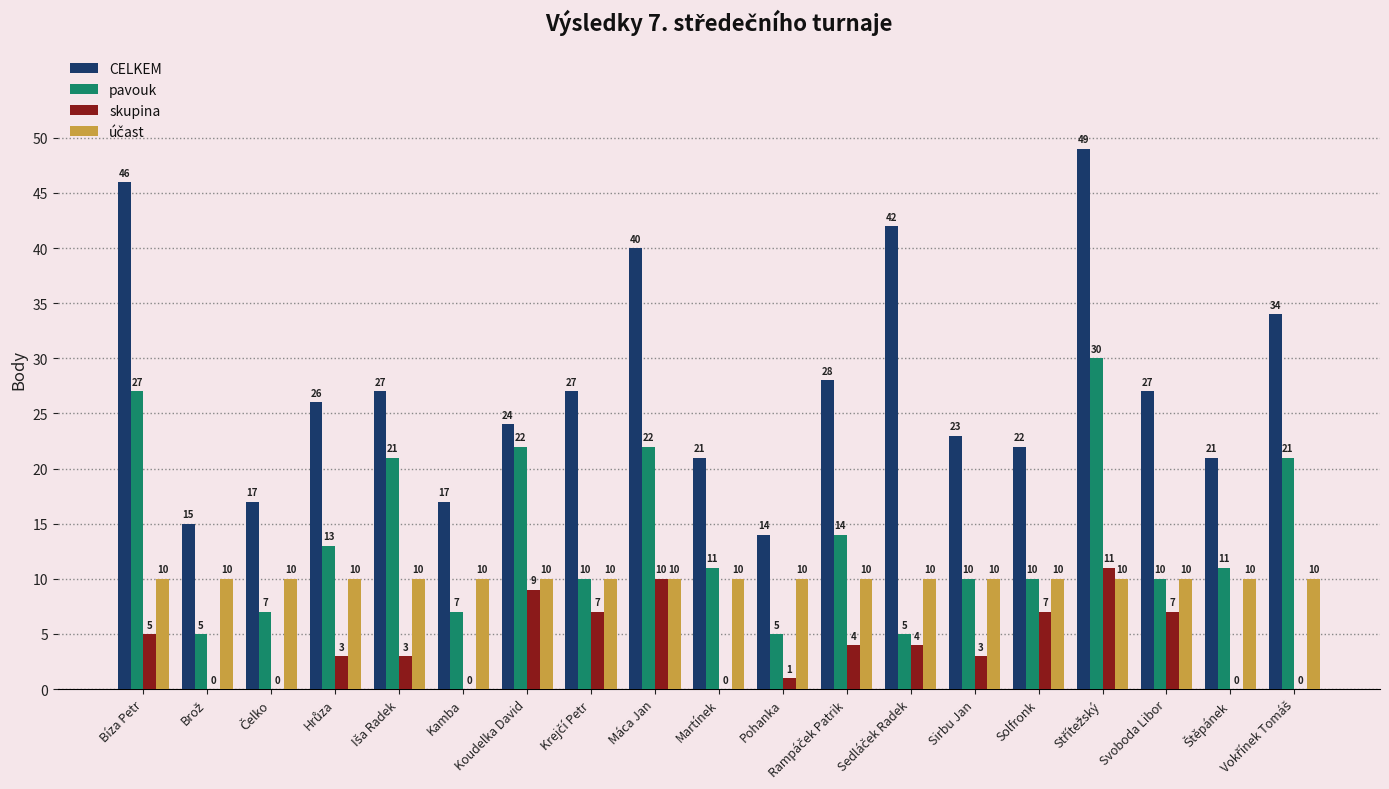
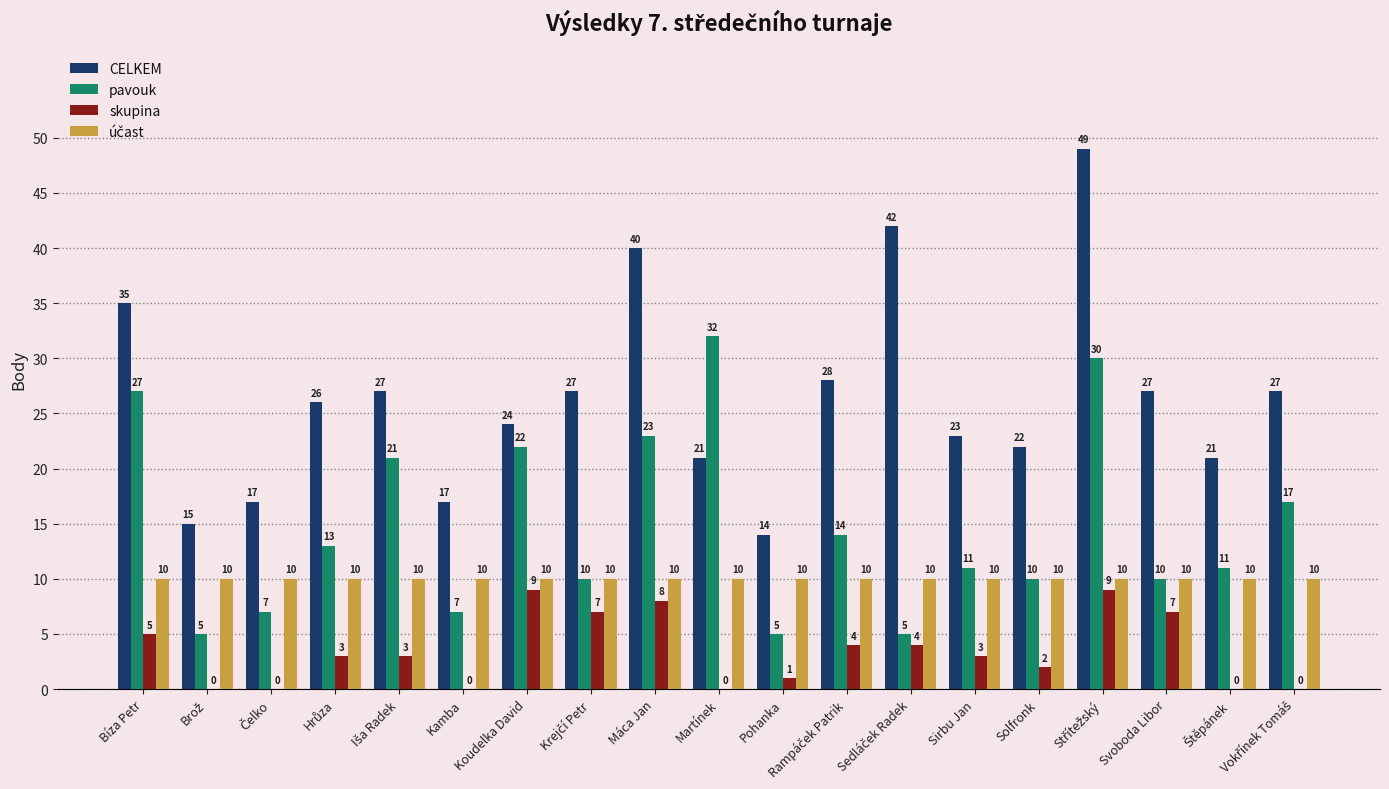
  {
    "CELKEM": {
-     "Bíza Petr": 46,
+     "Bíza Petr": 35,
      "Brož": 15,
      "Čelko": 17,
      "Hrůza": 26,
      "Iša Radek": 27,
      "Kamba": 17,
      "Koudelka David": 24,
      "Krejčí Petr": 27,
      "Máca Jan": 40,
      "Martínek": 21,
      "Pohanka": 14,
      "Rampáček Patrik": 28,
      "Sedláček Radek": 42,
      "Sirbu Jan": 23,
      "Solfronk": 22,
      "Střítežský": 49,
      "Svoboda Libor": 27,
      "Štěpánek": 21,
-     "Vokřínek Tomáš": 34
+     "Vokřínek Tomáš": 27
    },
    "pavouk": {
      "Bíza Petr": 27,
      "Brož": 5,
      "Čelko": 7,
      "Hrůza": 13,
      "Iša Radek": 21,
      "Kamba": 7,
      "Koudelka David": 22,
      "Krejčí Petr": 10,
-     "Máca Jan": 22,
-     "Martínek": 11,
+     "Máca Jan": 23,
+     "Martínek": 32,
      "Pohanka": 5,
      "Rampáček Patrik": 14,
      "Sedláček Radek": 5,
-     "Sirbu Jan": 10,
+     "Sirbu Jan": 11,
      "Solfronk": 10,
      "Střítežský": 30,
      "Svoboda Libor": 10,
      "Štěpánek": 11,
-     "Vokřínek Tomáš": 21
+     "Vokřínek Tomáš": 17
    },
    "skupina": {
      "Bíza Petr": 5,
      "Brož": 0,
      "Čelko": 0,
      "Hrůza": 3,
      "Iša Radek": 3,
      "Kamba": 0,
      "Koudelka David": 9,
      "Krejčí Petr": 7,
-     "Máca Jan": 10,
+     "Máca Jan": 8,
      "Martínek": 0,
      "Pohanka": 1,
      "Rampáček Patrik": 4,
      "Sedláček Radek": 4,
      "Sirbu Jan": 3,
-     "Solfronk": 7,
-     "Střítežský": 11,
+     "Solfronk": 2,
+     "Střítežský": 9,
      "Svoboda Libor": 7,
      "Štěpánek": 0,
      "Vokřínek Tomáš": 0
    },
    "účast": {
      "Bíza Petr": 10,
      "Brož": 10,
      "Čelko": 10,
      "Hrůza": 10,
      "Iša Radek": 10,
      "Kamba": 10,
      "Koudelka David": 10,
      "Krejčí Petr": 10,
      "Máca Jan": 10,
      "Martínek": 10,
      "Pohanka": 10,
      "Rampáček Patrik": 10,
      "Sedláček Radek": 10,
      "Sirbu Jan": 10,
      "Solfronk": 10,
      "Střítežský": 10,
      "Svoboda Libor": 10,
      "Štěpánek": 10,
      "Vokřínek Tomáš": 10
    }
  }
